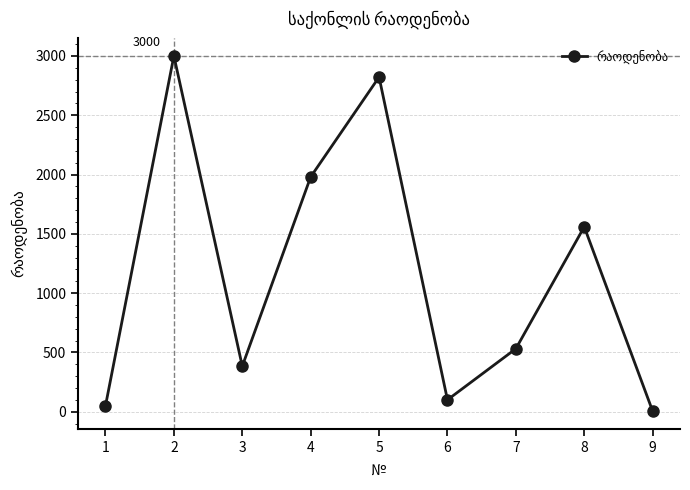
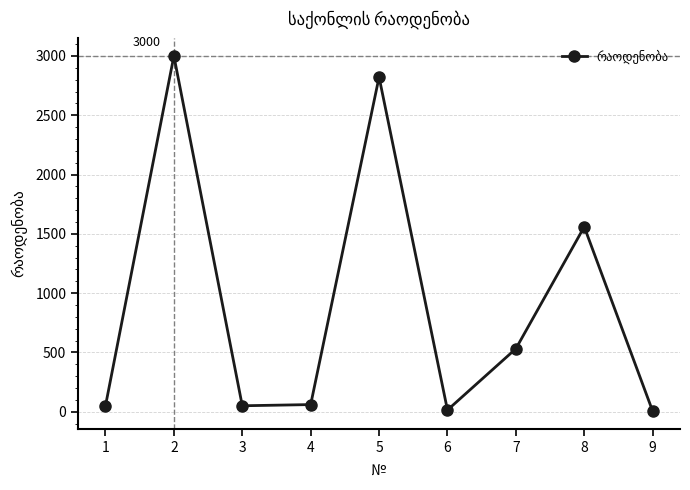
  {
    "1": 50,
-   "3": 380,
-   "4": 1980,
+   "3": 50,
+   "4": 60,
    "5": 2820,
-   "6": 100,
+   "6": 10,
    "7": 530,
    "8": 1560,
    "9": 10
  }
